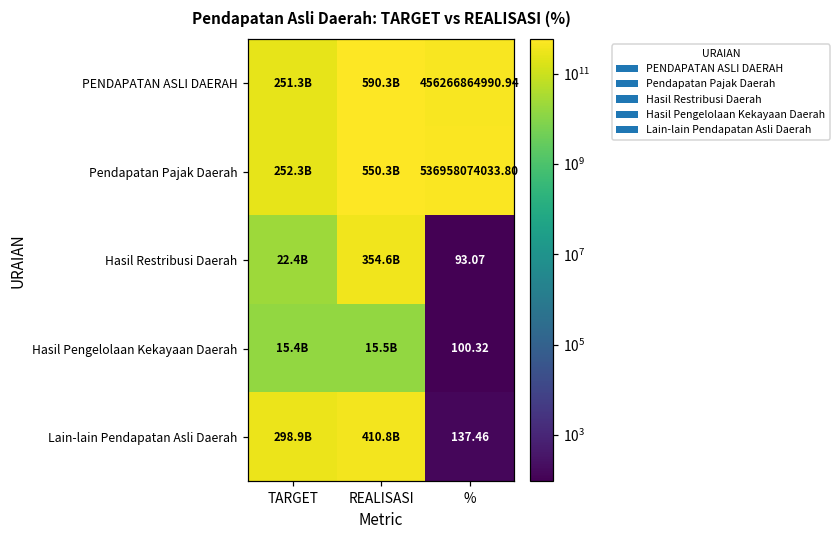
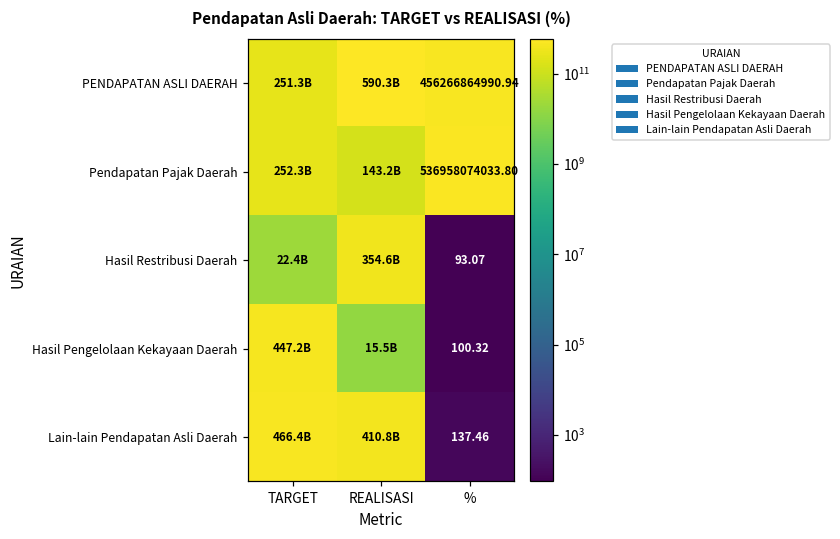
  {
    "PENDAPATAN ASLI DAERAH": {
      "TARGET": "251.3B",
      "REALISASI": "590.3B",
      "%": "456266864990.94"
    },
    "Pendapatan Pajak Daerah": {
      "TARGET": "252.3B",
-     "REALISASI": "550.3B",
+     "REALISASI": "143.2B",
      "%": "536958074033.80"
    },
    "Hasil Restribusi Daerah": {
      "TARGET": "22.4B",
      "REALISASI": "354.6B",
      "%": "93.07"
    },
    "Hasil Pengelolaan Kekayaan Daerah": {
-     "TARGET": "15.4B",
+     "TARGET": "447.2B",
      "REALISASI": "15.5B",
      "%": "100.32"
    },
    "Lain-lain Pendapatan Asli Daerah": {
-     "TARGET": "298.9B",
+     "TARGET": "466.4B",
      "REALISASI": "410.8B",
      "%": "137.46"
    }
  }
